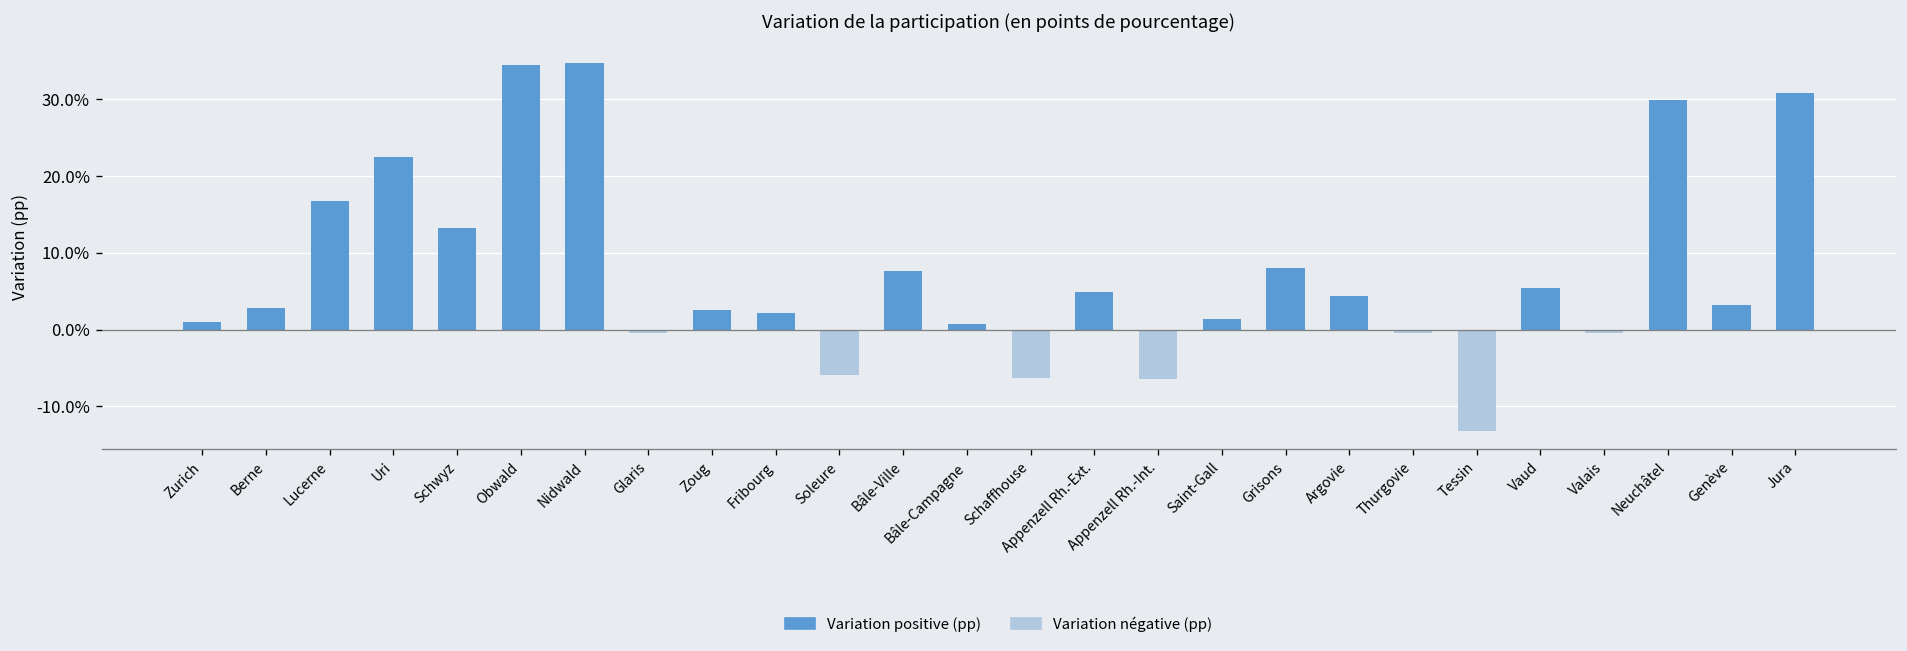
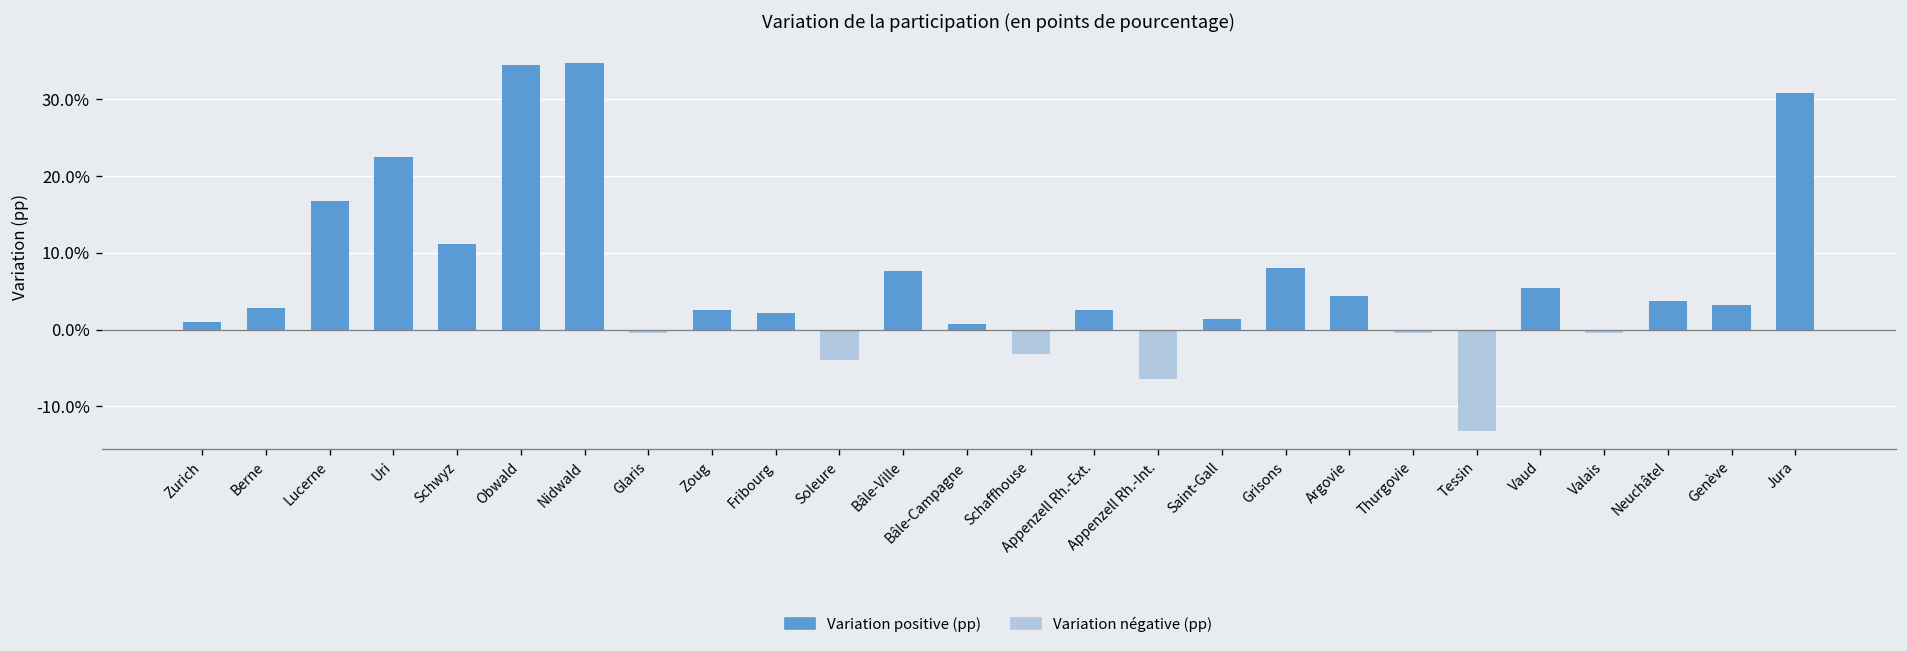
  {
    "Zurich": "1%",
    "Berne": "3%",
    "Lucerne": "17%",
    "Uri": "22%",
-   "Schwyz": "13%",
+   "Schwyz": "11%",
    "Obwald": "35%",
    "Nidwald": "35%",
    "Zoug": "3%",
    "Fribourg": "2%",
-   "Soleure": "-6%",
+   "Soleure": "-4%",
    "Bâle-Ville": "8%",
    "Bâle-Campagne": "1%",
-   "Schaffhouse": "-6%",
-   "Appenzell Rh.-Ext.": "5%",
+   "Schaffhouse": "-3%",
+   "Appenzell Rh.-Ext.": "3%",
    "Appenzell Rh.-Int.": "-6%",
    "Saint-Gall": "1%",
    "Grisons": "8%",
    "Argovie": "4%",
    "Thurgovie": "0%",
    "Tessin": "-13%",
    "Vaud": "5%",
    "Valais": "0%",
-   "Neuchâtel": "30%",
+   "Neuchâtel": "4%",
    "Genève": "3%",
    "Jura": "31%"
  }
